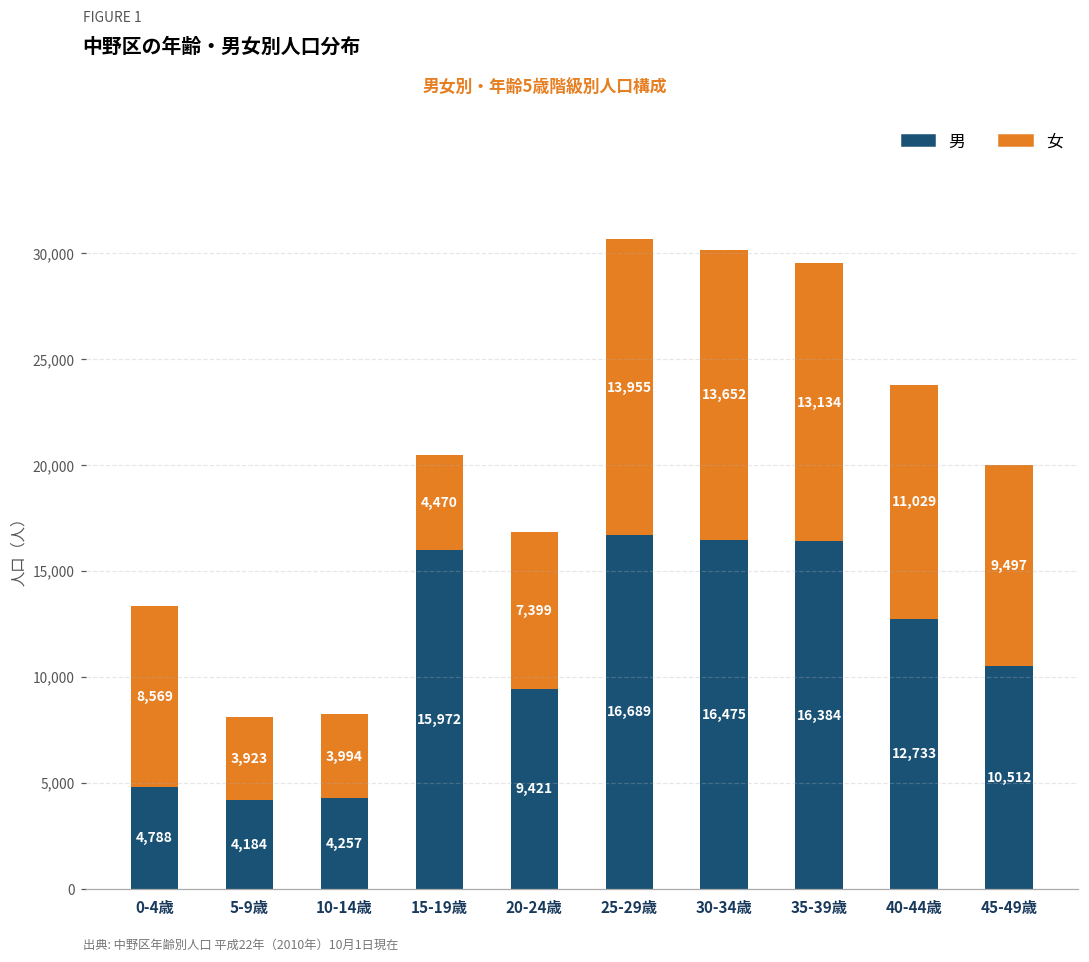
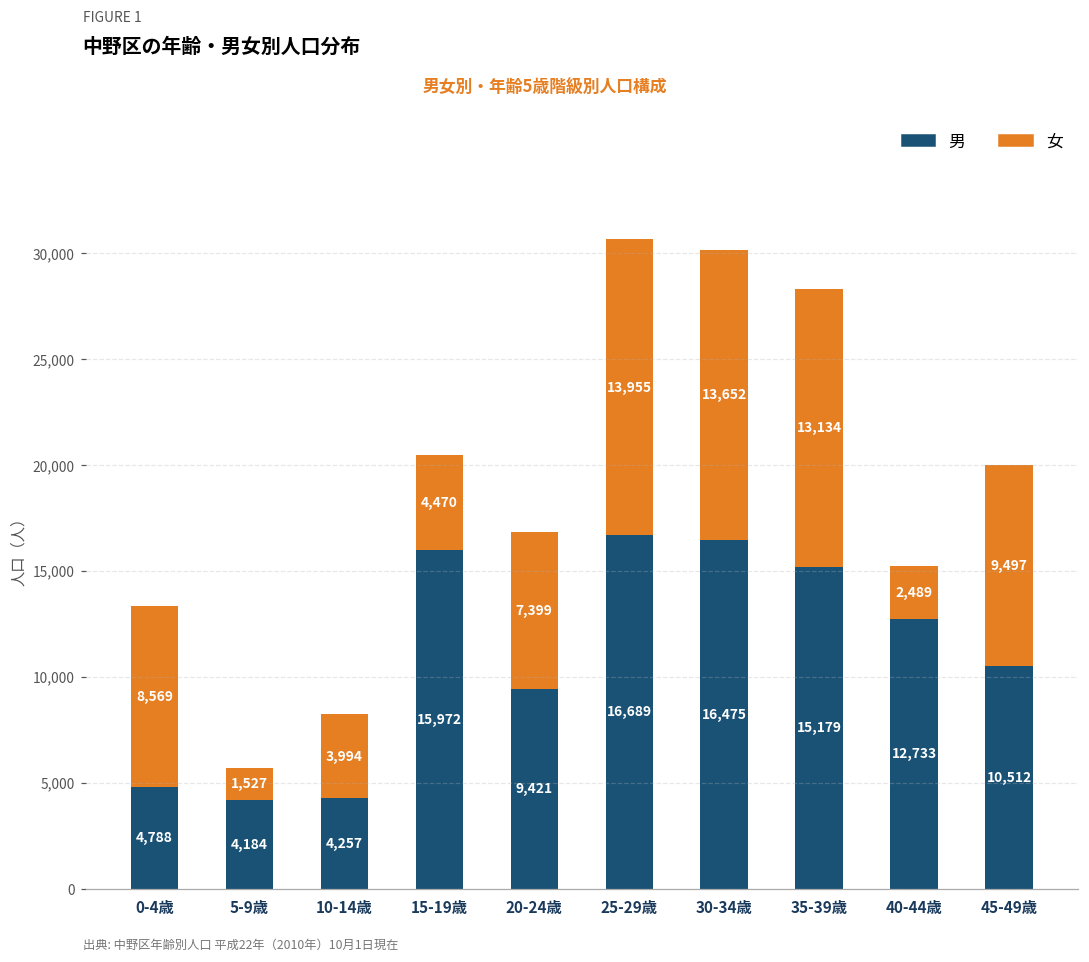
  {
    "男": {
      "0-4歳": "4,788",
      "5-9歳": "4,184",
      "10-14歳": "4,257",
      "15-19歳": "15,972",
      "20-24歳": "9,421",
      "25-29歳": "16,689",
      "30-34歳": "16,475",
-     "35-39歳": "16,384",
+     "35-39歳": "15,179",
      "40-44歳": "12,733",
      "45-49歳": "10,512"
    },
    "女": {
      "0-4歳": "8,569",
-     "5-9歳": "3,923",
+     "5-9歳": "1,527",
      "10-14歳": "3,994",
      "15-19歳": "4,470",
      "20-24歳": "7,399",
      "25-29歳": "13,955",
      "30-34歳": "13,652",
      "35-39歳": "13,134",
-     "40-44歳": "11,029",
+     "40-44歳": "2,489",
      "45-49歳": "9,497"
    }
  }
